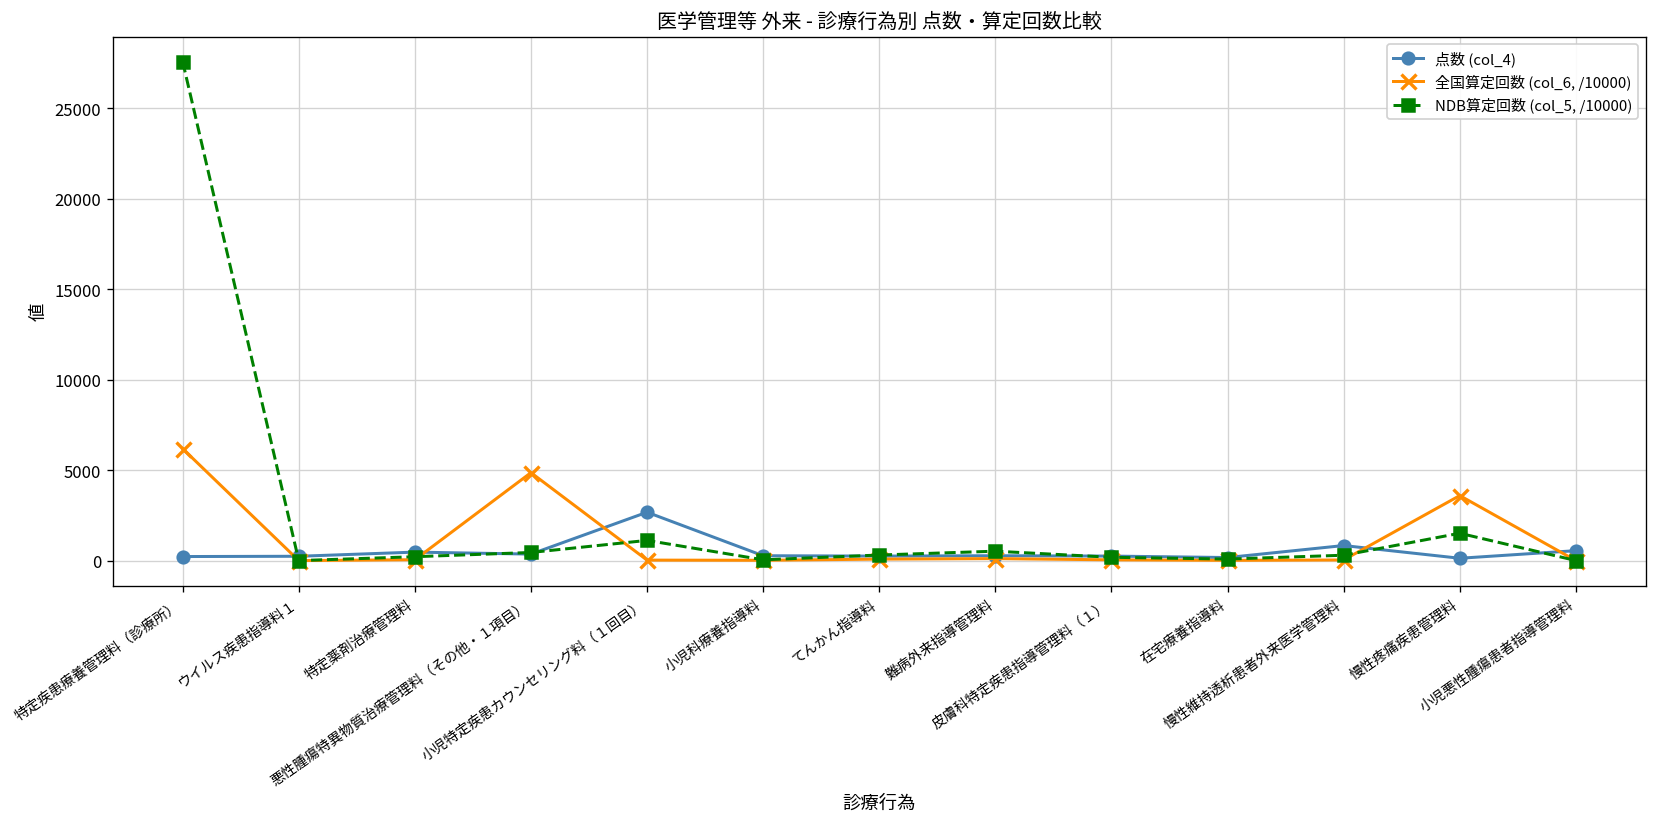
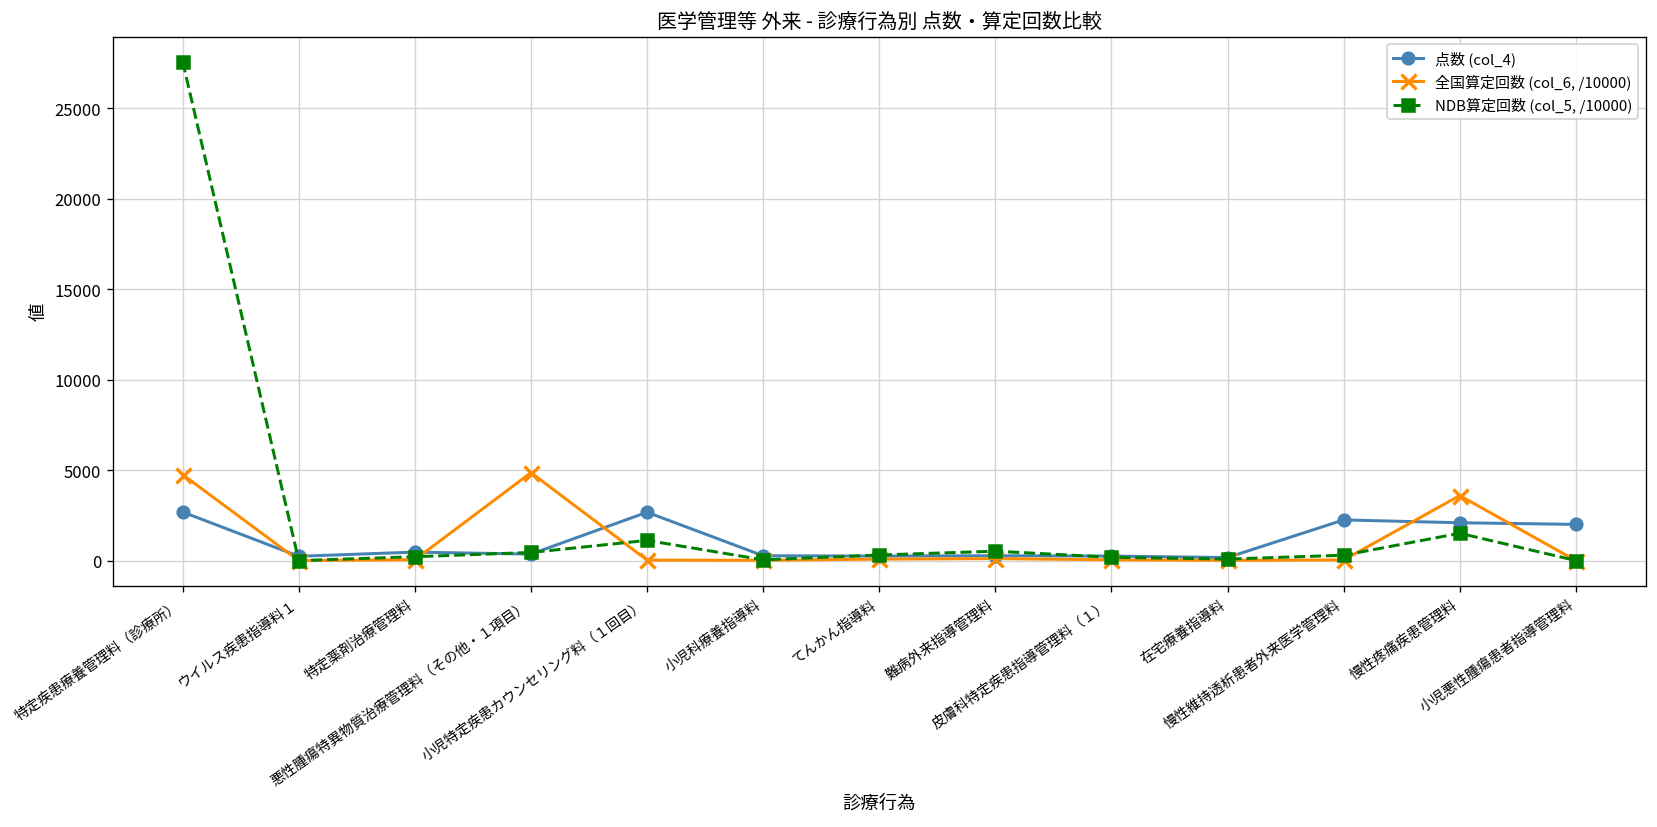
  {
    "点数 (col_4)": {
-     "特定疾患療養管理料（診療所）": 200,
+     "特定疾患療養管理料（診療所）": 2700,
      "ウイルス疾患指導料１": 200,
      "特定薬剤治療管理料": 500,
      "小児特定疾患カウンセリング料（１回目）": 2700,
      "小児科療養指導料": 300,
-     "慢性維持透析患者外来医学管理料": 800,
-     "慢性疼痛疾患管理料": 100,
-     "小児悪性腫瘍患者指導管理料": 600
+     "慢性維持透析患者外来医学管理料": 2300,
+     "慢性疼痛疾患管理料": 2100,
+     "小児悪性腫瘍患者指導管理料": 2000
    },
    "全国算定回数 (col_6, /10000)": {
-     "特定疾患療養管理料（診療所）": 6200,
+     "特定疾患療養管理料（診療所）": 4800,
      "悪性腫瘍特異物質治療管理料（その他・１項目）": 4900,
      "小児特定疾患カウンセリング料（１回目）": 0,
      "てんかん指導料": 100,
      "慢性維持透析患者外来医学管理料": 0,
      "慢性疼痛疾患管理料": 3600
    },
    "NDB算定回数 (col_5, /10000)": {
      "特定疾患療養管理料（診療所）": 27600,
      "小児特定疾患カウンセリング料（１回目）": 1100,
      "難病外来指導管理料": 500,
      "慢性維持透析患者外来医学管理料": 300,
      "慢性疼痛疾患管理料": 1500
    }
  }
